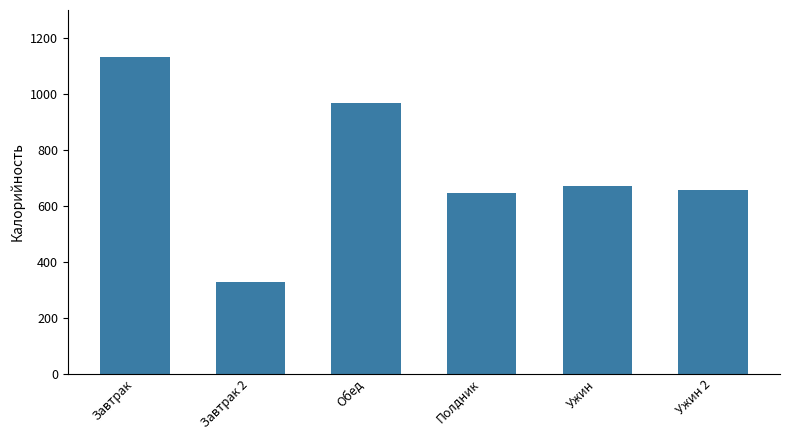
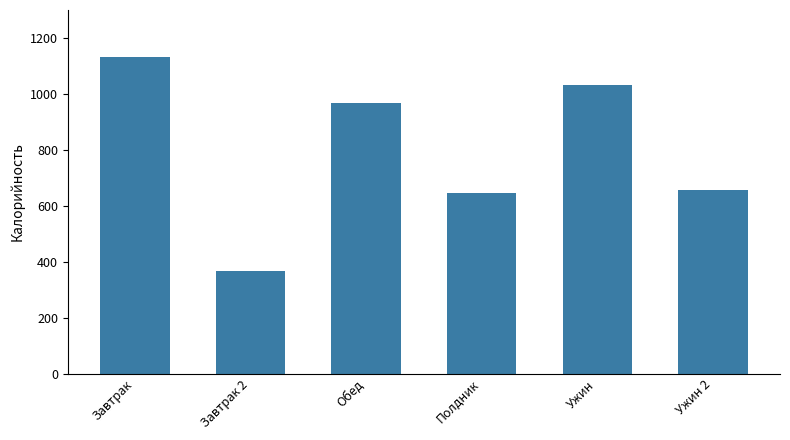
  {
    "Завтрак": 1130,
-   "Завтрак 2": 330,
+   "Завтрак 2": 370,
    "Обед": 970,
    "Полдник": 650,
-   "Ужин": 670,
+   "Ужин": 1030,
    "Ужин 2": 660
  }
